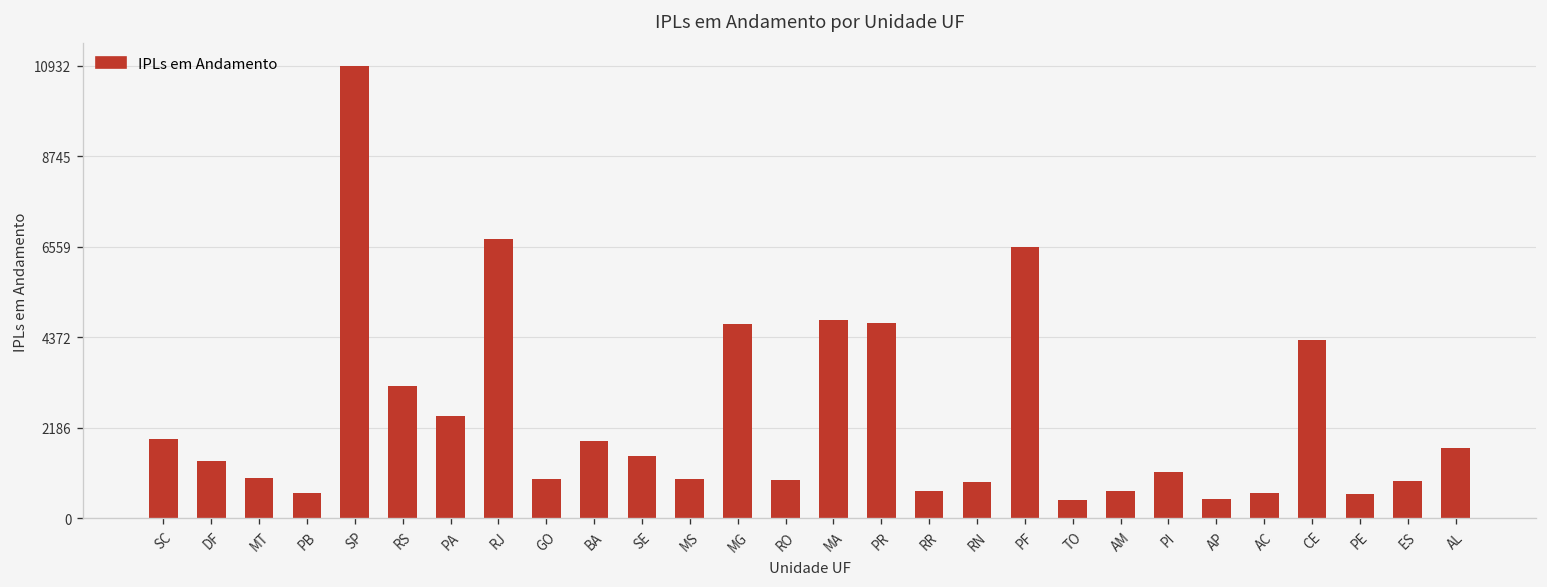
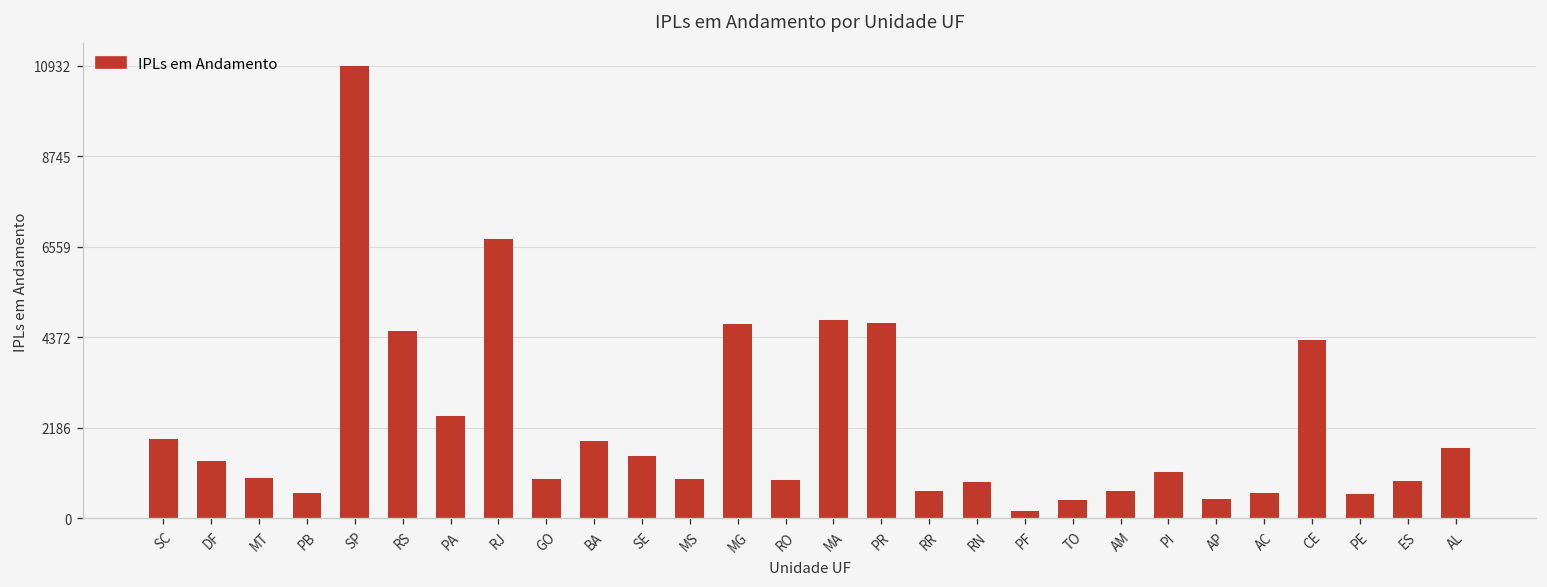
  {
    "SC": 1900,
    "DF": 1400,
    "MT": 1000,
    "PB": 600,
    "SP": 10900,
-   "RS": 3200,
+   "RS": 4500,
    "PA": 2500,
    "RJ": 6700,
    "GO": 900,
    "BA": 1900,
    "SE": 1500,
    "MS": 900,
    "MG": 4700,
    "RO": 900,
    "MA": 4800,
    "PR": 4700,
    "RR": 700,
    "RN": 900,
-   "PF": 6600,
+   "PF": 200,
    "TO": 400,
    "AM": 700,
    "PI": 1100,
    "AP": 500,
    "AC": 600,
    "CE": 4300,
    "PE": 600,
    "ES": 900,
    "AL": 1700
  }
